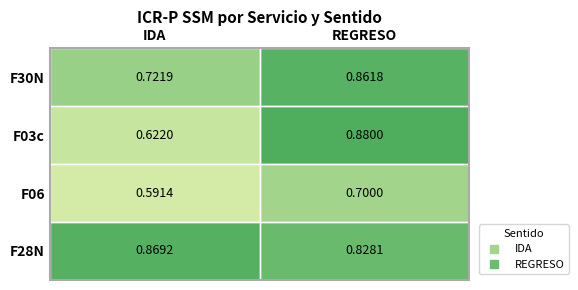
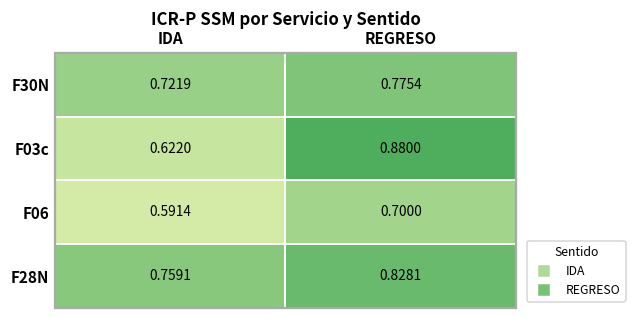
  {
    "F30N": {
      "IDA": 0.7219,
-     "REGRESO": 0.8618
+     "REGRESO": 0.7754
    },
    "F03c": {
      "IDA": 0.6220,
      "REGRESO": 0.8800
    },
    "F06": {
      "IDA": 0.5914,
      "REGRESO": 0.7000
    },
    "F28N": {
-     "IDA": 0.8692,
+     "IDA": 0.7591,
      "REGRESO": 0.8281
    }
  }
